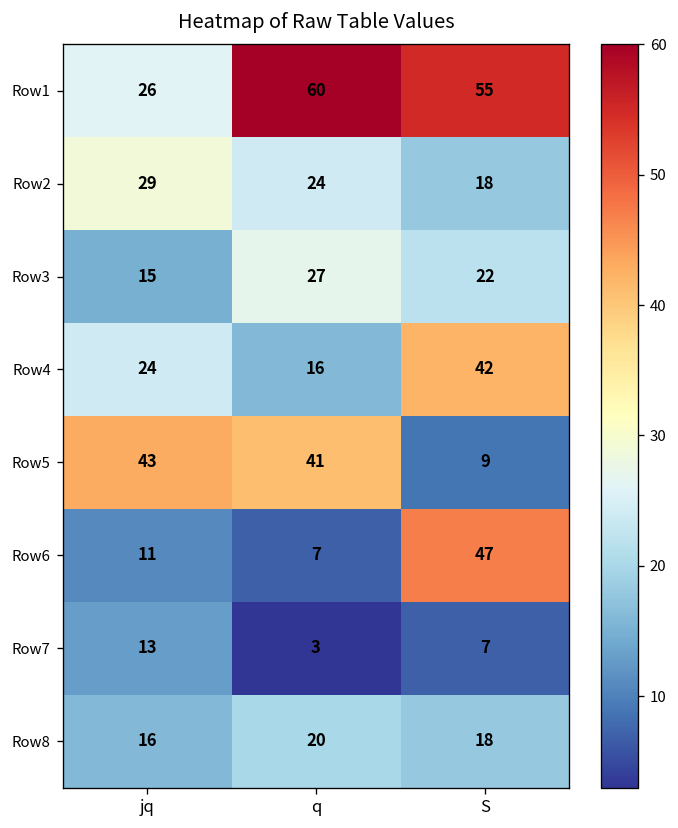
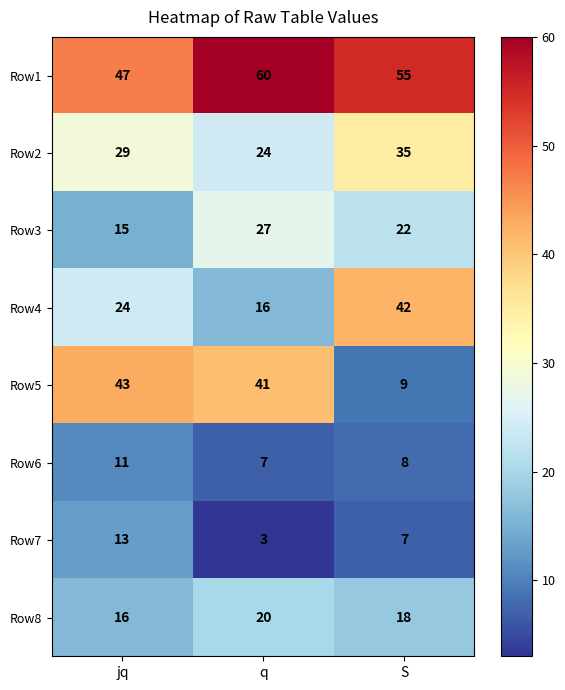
  {
    "Row1": {
-     "jq": 26,
+     "jq": 47,
      "q": 60,
      "S": 55
    },
    "Row2": {
      "jq": 29,
      "q": 24,
-     "S": 18
+     "S": 35
    },
    "Row3": {
      "jq": 15,
      "q": 27,
      "S": 22
    },
    "Row4": {
      "jq": 24,
      "q": 16,
      "S": 42
    },
    "Row5": {
      "jq": 43,
      "q": 41,
      "S": 9
    },
    "Row6": {
      "jq": 11,
      "q": 7,
-     "S": 47
+     "S": 8
    },
    "Row7": {
      "jq": 13,
      "q": 3,
      "S": 7
    },
    "Row8": {
      "jq": 16,
      "q": 20,
      "S": 18
    }
  }
